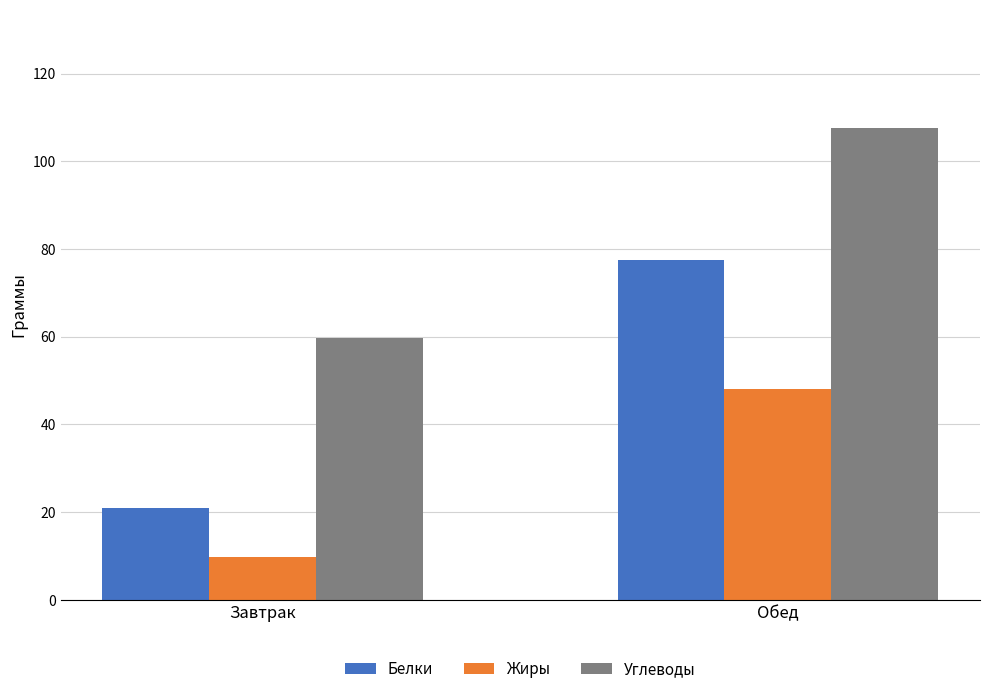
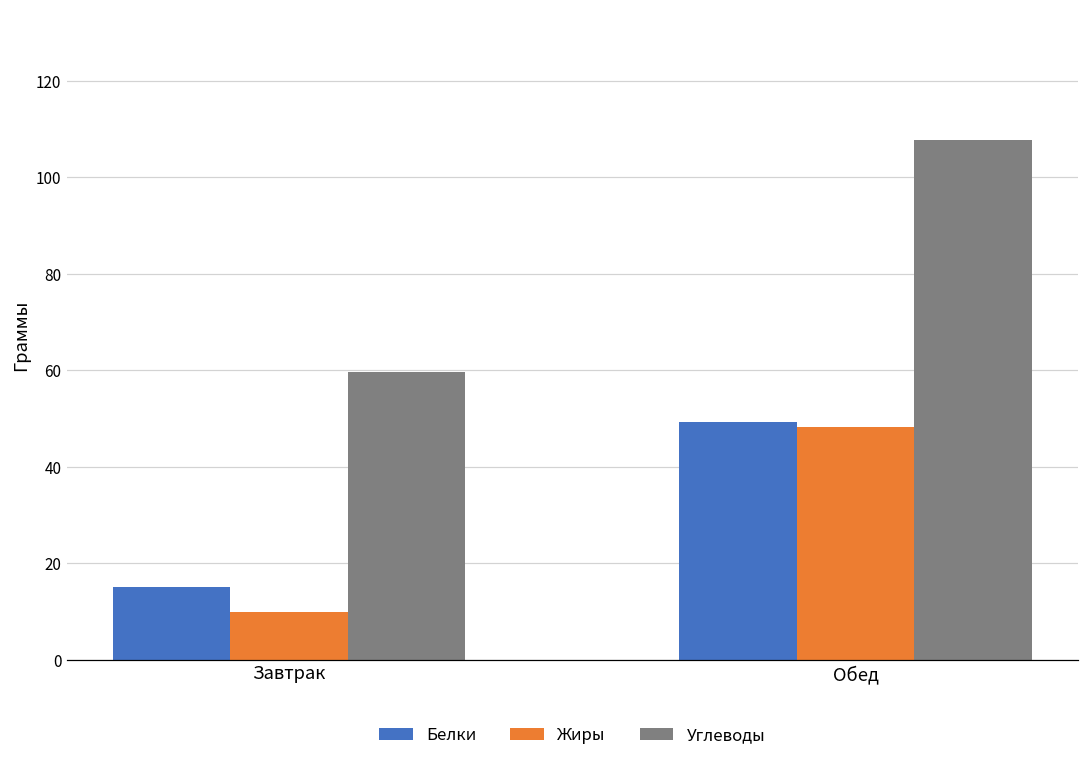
  {
    "Белки": {
-     "Завтрак": 21,
-     "Обед": 77
+     "Завтрак": 15,
+     "Обед": 49
    },
    "Жиры": {
      "Завтрак": 10,
      "Обед": 48
    },
    "Углеводы": {
      "Завтрак": 60,
      "Обед": 108
    }
  }
